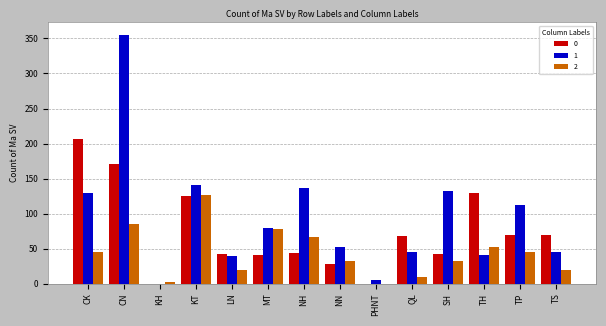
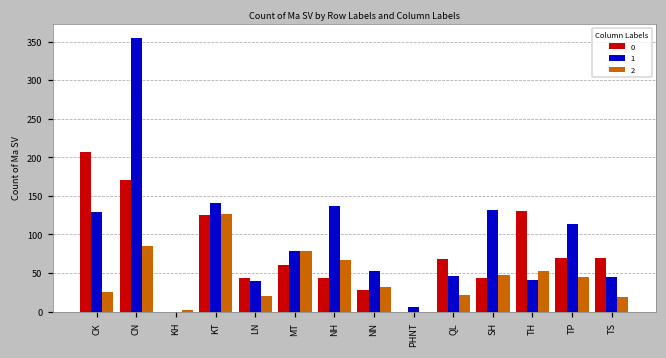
  {
    "0": {
      "CK": 210,
      "CN": 170,
      "KH": 0,
      "KT": 130,
      "LN": 40,
-     "MT": 40,
+     "MT": 60,
      "NH": 40,
      "NN": 30,
      "PHNT": 0,
      "QL": 70,
      "SH": 40,
      "TH": 130,
      "TP": 70,
      "TS": 70
    },
    "1": {
      "CK": 130,
      "CN": 360,
      "KH": 0,
      "KT": 140,
      "LN": 40,
      "MT": 80,
      "NH": 140,
      "NN": 50,
      "PHNT": 10,
      "QL": 50,
      "SH": 130,
      "TH": 40,
      "TP": 110,
      "TS": 50
    },
    "2": {
-     "CK": 50,
+     "CK": 30,
      "CN": 90,
      "KT": 130,
      "LN": 20,
      "MT": 80,
      "NH": 70,
      "NN": 30,
      "PHNT": 0,
-     "QL": 10,
-     "SH": 30,
+     "QL": 20,
+     "SH": 50,
      "TH": 50,
      "TP": 50,
      "TS": 20
    }
  }
